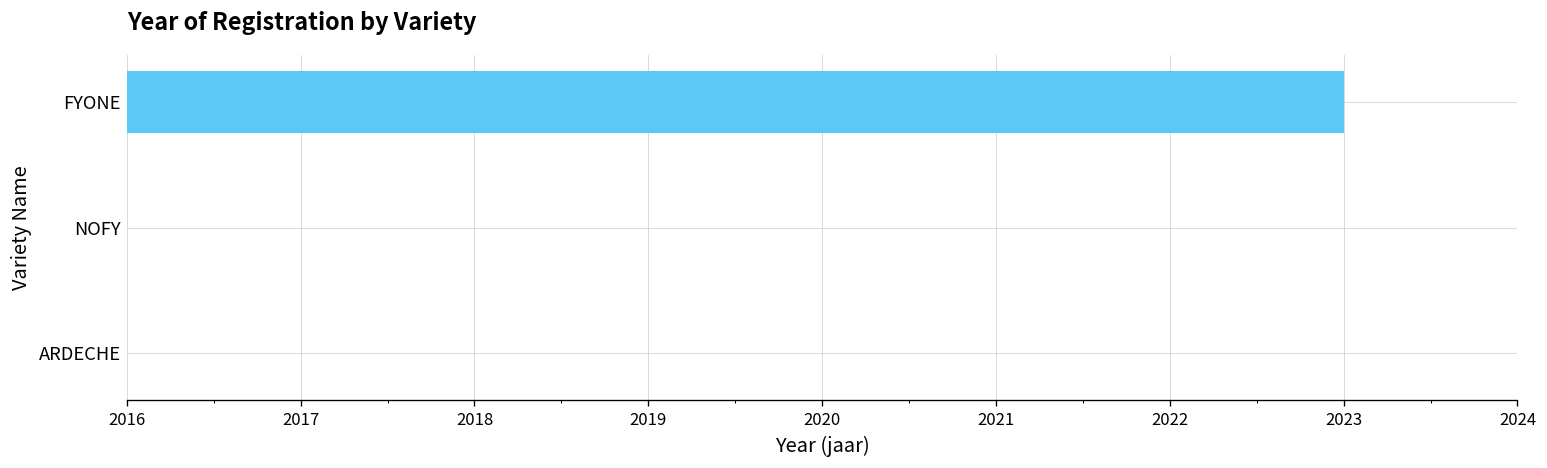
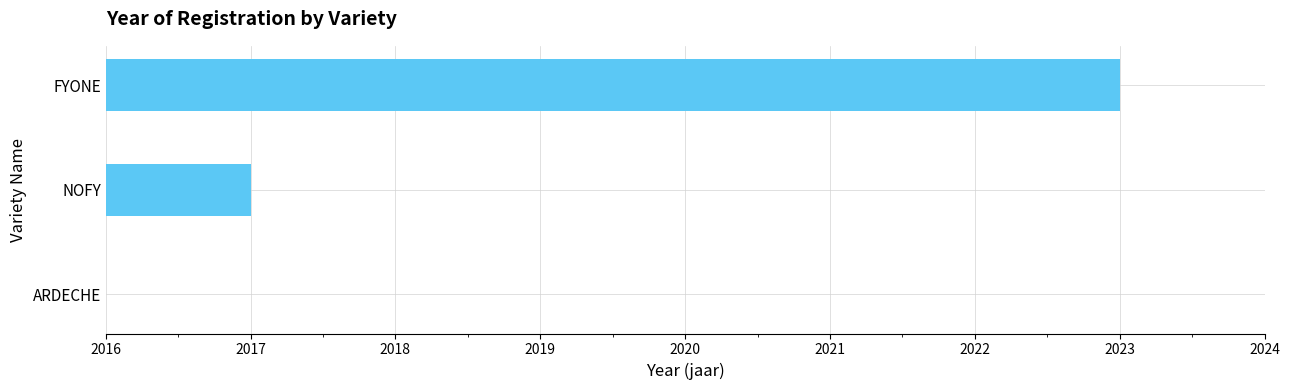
  {
    "FYONE": 2023,
-   "NOFY": 2016,
+   "NOFY": 2017,
    "ARDECHE": 2016
  }
